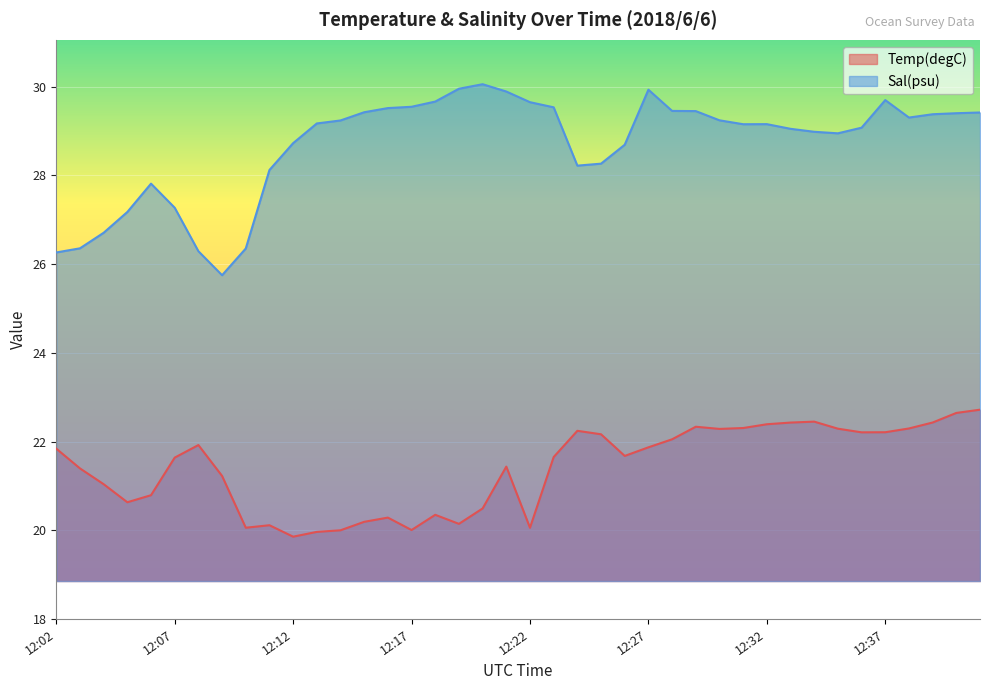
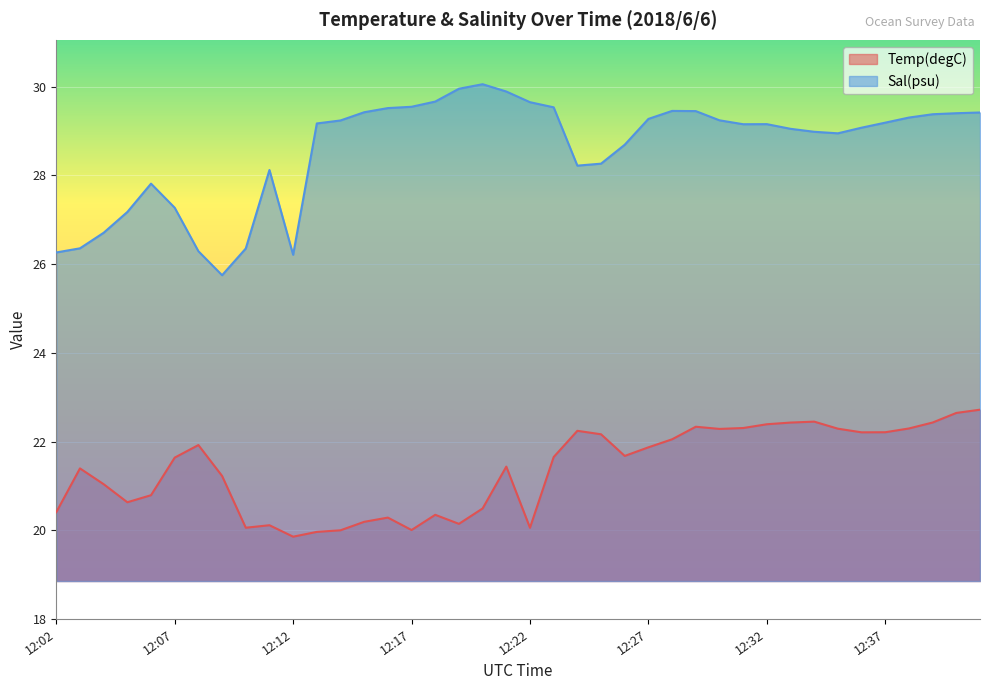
  {
    "Temp(degC)": {
-     "12:02": 21.8,
+     "12:02": 20.4,
      "12:07": 21.6,
      "12:12": 19.9,
      "12:17": 20.0,
      "12:22": 20.1,
      "12:27": 21.9,
      "12:32": 22.4,
      "12:37": 22.2
    },
    "Sal(psu)": {
      "12:02": 26.3,
      "12:07": 27.3,
-     "12:12": 28.7,
+     "12:12": 26.2,
      "12:17": 29.5,
      "12:22": 29.6,
-     "12:27": 29.9,
+     "12:27": 29.3,
      "12:32": 29.2,
-     "12:37": 29.7
+     "12:37": 29.2
    }
  }
